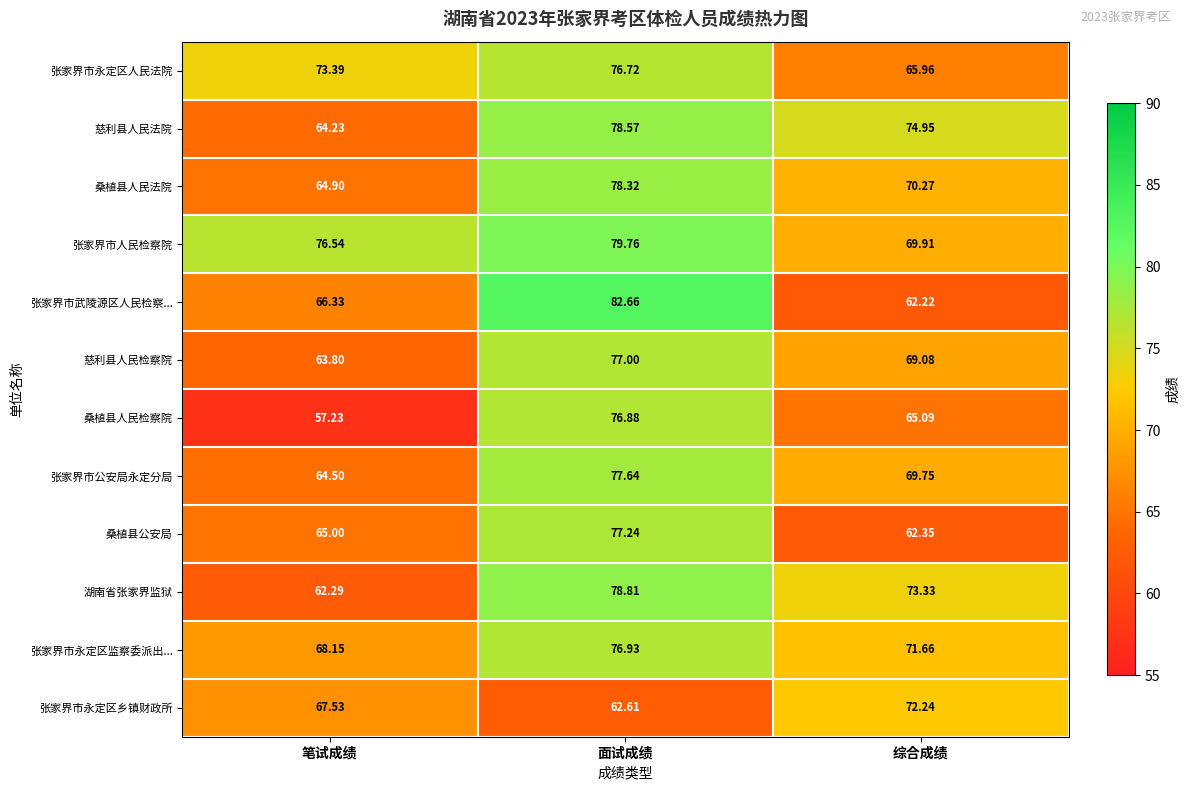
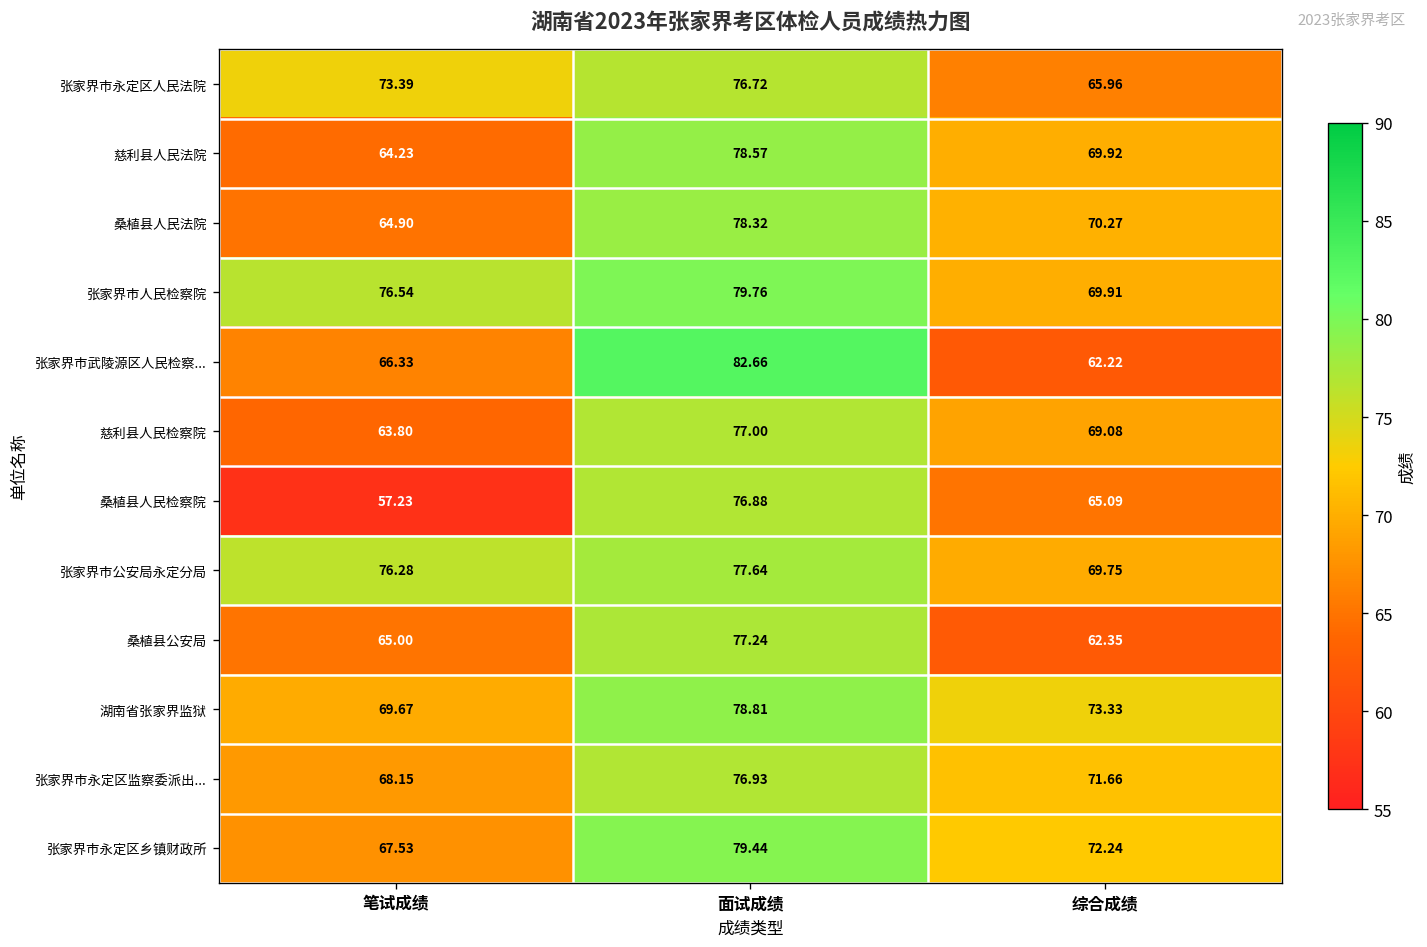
  {
    "张家界市永定区人民法院": {
      "笔试成绩": 73.39,
      "面试成绩": 76.72,
      "综合成绩": 65.96
    },
    "慈利县人民法院": {
      "笔试成绩": 64.23,
      "面试成绩": 78.57,
-     "综合成绩": 74.95
+     "综合成绩": 69.92
    },
    "桑植县人民法院": {
      "笔试成绩": 64.90,
      "面试成绩": 78.32,
      "综合成绩": 70.27
    },
    "张家界市人民检察院": {
      "笔试成绩": 76.54,
      "面试成绩": 79.76,
      "综合成绩": 69.91
    },
    "张家界市武陵源区人民检察...": {
      "笔试成绩": 66.33,
      "面试成绩": 82.66,
      "综合成绩": 62.22
    },
    "慈利县人民检察院": {
      "笔试成绩": 63.80,
      "面试成绩": 77.00,
      "综合成绩": 69.08
    },
    "桑植县人民检察院": {
      "笔试成绩": 57.23,
      "面试成绩": 76.88,
      "综合成绩": 65.09
    },
    "张家界市公安局永定分局": {
-     "笔试成绩": 64.50,
+     "笔试成绩": 76.28,
      "面试成绩": 77.64,
      "综合成绩": 69.75
    },
    "桑植县公安局": {
      "笔试成绩": 65.00,
      "面试成绩": 77.24,
      "综合成绩": 62.35
    },
    "湖南省张家界监狱": {
-     "笔试成绩": 62.29,
+     "笔试成绩": 69.67,
      "面试成绩": 78.81,
      "综合成绩": 73.33
    },
    "张家界市永定区监察委派出...": {
      "笔试成绩": 68.15,
      "面试成绩": 76.93,
      "综合成绩": 71.66
    },
    "张家界市永定区乡镇财政所": {
      "笔试成绩": 67.53,
-     "面试成绩": 62.61,
+     "面试成绩": 79.44,
      "综合成绩": 72.24
    }
  }
